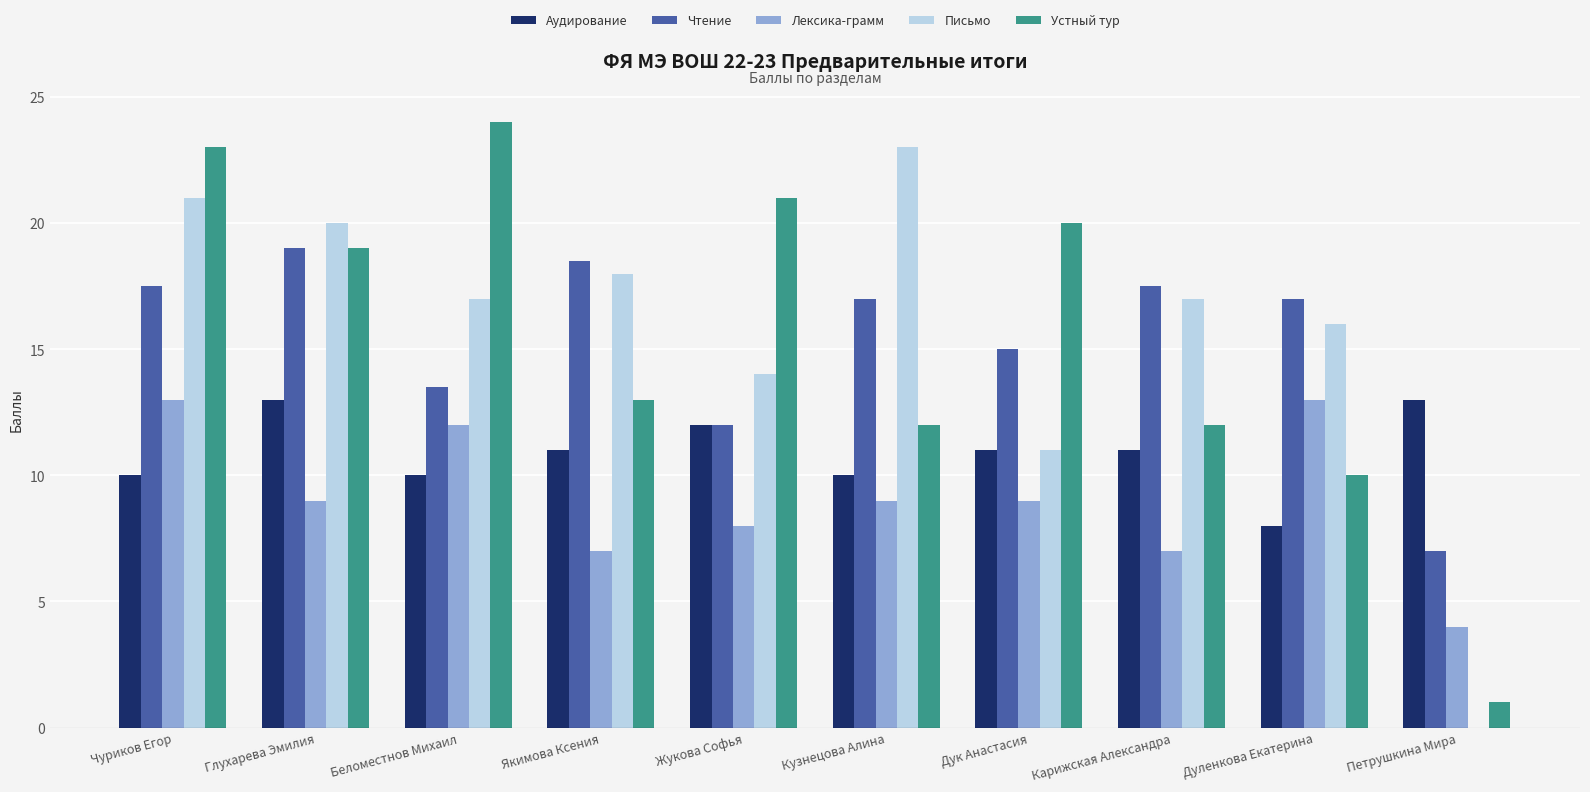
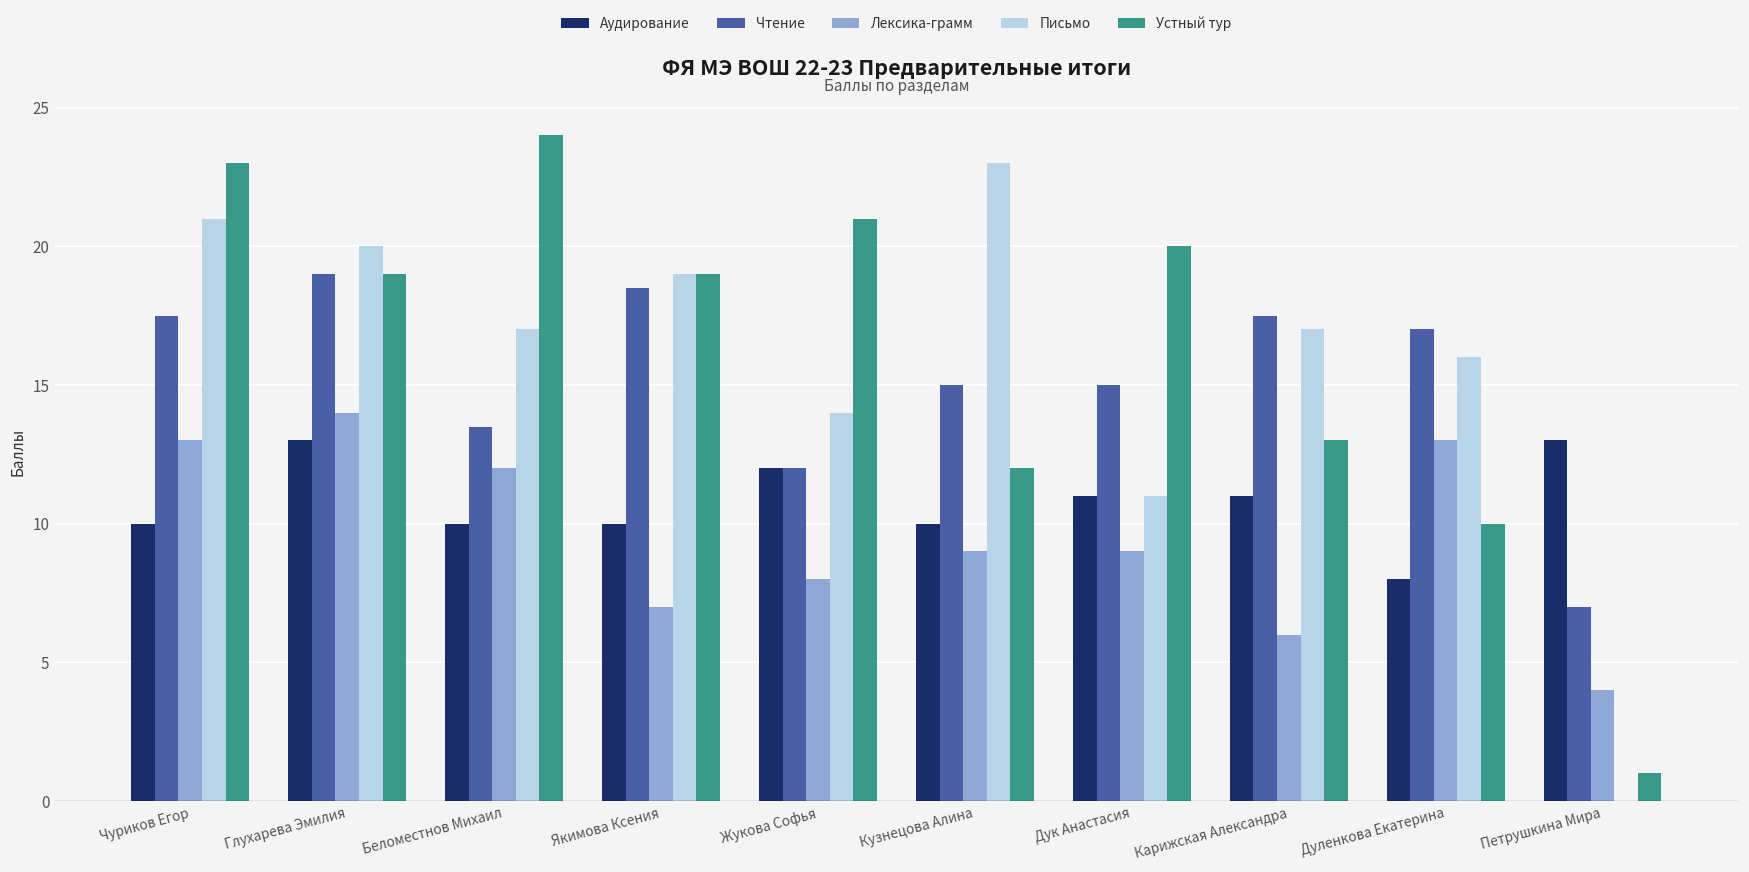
  {
    "Аудирование": {
      "Чуриков Егор": 10,
      "Глухарева Эмилия": 13,
      "Беломестнов Михаил": 10,
-     "Якимова Ксения": 11,
+     "Якимова Ксения": 10,
      "Жукова Софья": 12,
      "Кузнецова Алина": 10,
      "Дук Анастасия": 11,
      "Карижская Александра": 11,
      "Дуленкова Екатерина": 8,
      "Петрушкина Мира": 13
    },
    "Чтение": {
      "Чуриков Егор": 17.5,
      "Глухарева Эмилия": 19,
      "Беломестнов Михаил": 13.5,
      "Якимова Ксения": 18.5,
      "Жукова Софья": 12,
-     "Кузнецова Алина": 17,
+     "Кузнецова Алина": 15,
      "Дук Анастасия": 15,
      "Карижская Александра": 17.5,
      "Дуленкова Екатерина": 17,
      "Петрушкина Мира": 7
    },
    "Лексика-грамм": {
      "Чуриков Егор": 13,
-     "Глухарева Эмилия": 9,
+     "Глухарева Эмилия": 14,
      "Беломестнов Михаил": 12,
      "Якимова Ксения": 7,
      "Жукова Софья": 8,
      "Кузнецова Алина": 9,
      "Дук Анастасия": 9,
-     "Карижская Александра": 7,
+     "Карижская Александра": 6,
      "Дуленкова Екатерина": 13,
      "Петрушкина Мира": 4
    },
    "Письмо": {
      "Чуриков Егор": 21,
      "Глухарева Эмилия": 20,
      "Беломестнов Михаил": 17,
-     "Якимова Ксения": 18,
+     "Якимова Ксения": 19,
      "Жукова Софья": 14,
      "Кузнецова Алина": 23,
      "Дук Анастасия": 11,
      "Карижская Александра": 17,
      "Дуленкова Екатерина": 16,
      "Петрушкина Мира": 0
    },
    "Устный тур": {
      "Чуриков Егор": 23,
      "Глухарева Эмилия": 19,
      "Беломестнов Михаил": 24,
-     "Якимова Ксения": 13,
+     "Якимова Ксения": 19,
      "Жукова Софья": 21,
      "Кузнецова Алина": 12,
      "Дук Анастасия": 20,
-     "Карижская Александра": 12,
+     "Карижская Александра": 13,
      "Дуленкова Екатерина": 10,
      "Петрушкина Мира": 1
    }
  }
